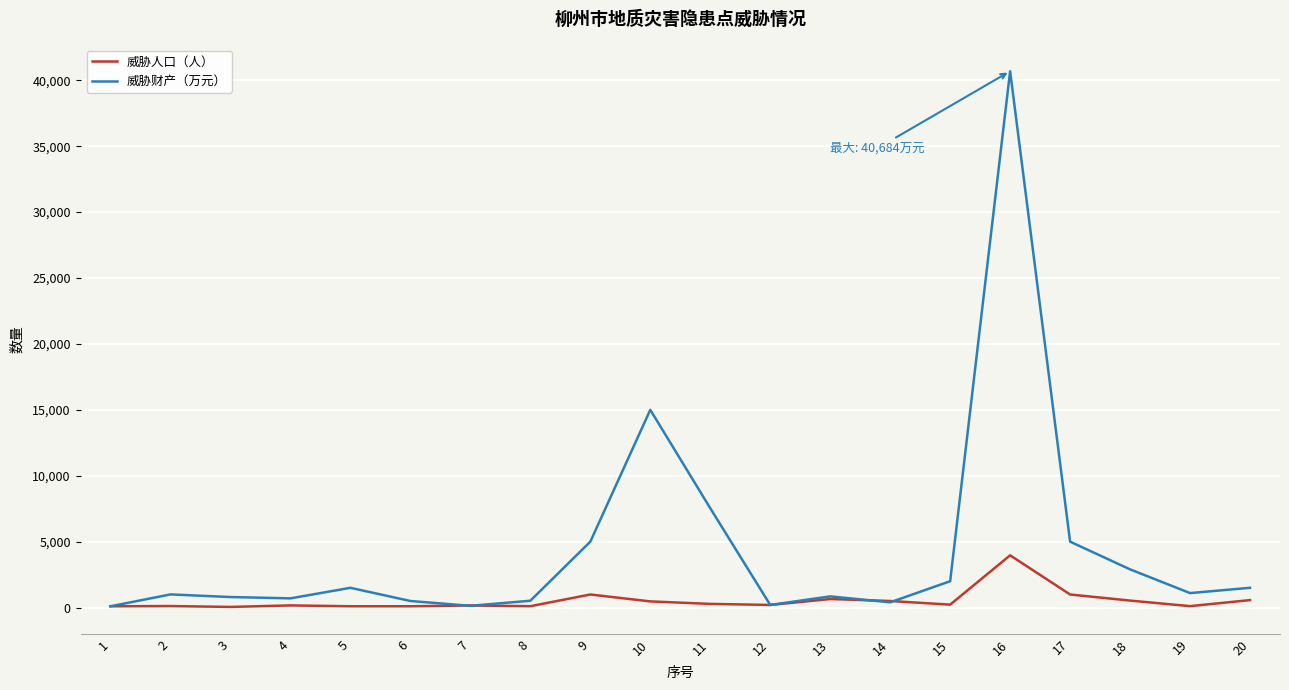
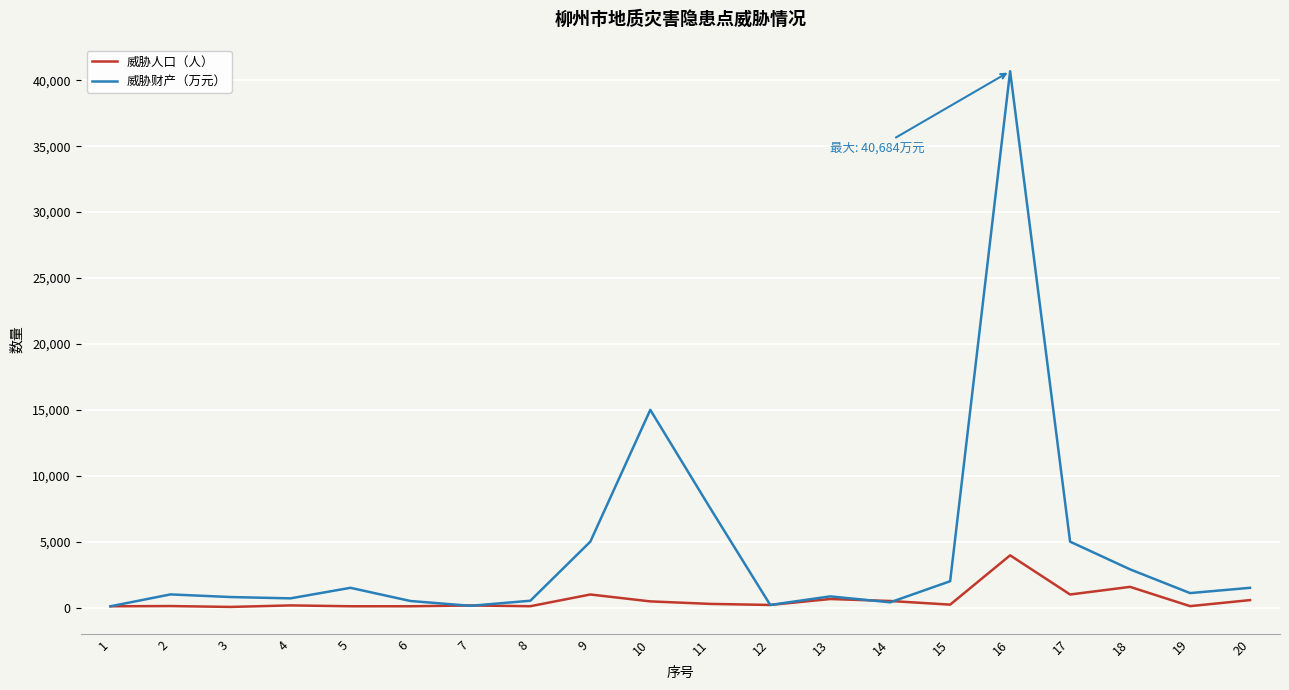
  {
    "威胁人口（人）": {
      "2": "100",
      "3": "100",
      "4": "200",
      "5": "100",
      "6": "100",
      "8": "100",
      "9": "1,000",
      "10": "500",
      "11": "300",
      "13": "700",
      "15": "200",
      "16": "4,000",
      "17": "1,000",
-     "18": "500",
+     "18": "1,600",
      "19": "100",
      "20": "600"
    },
    "威胁财产（万元）": {
      "16": "40,684"
    }
  }
